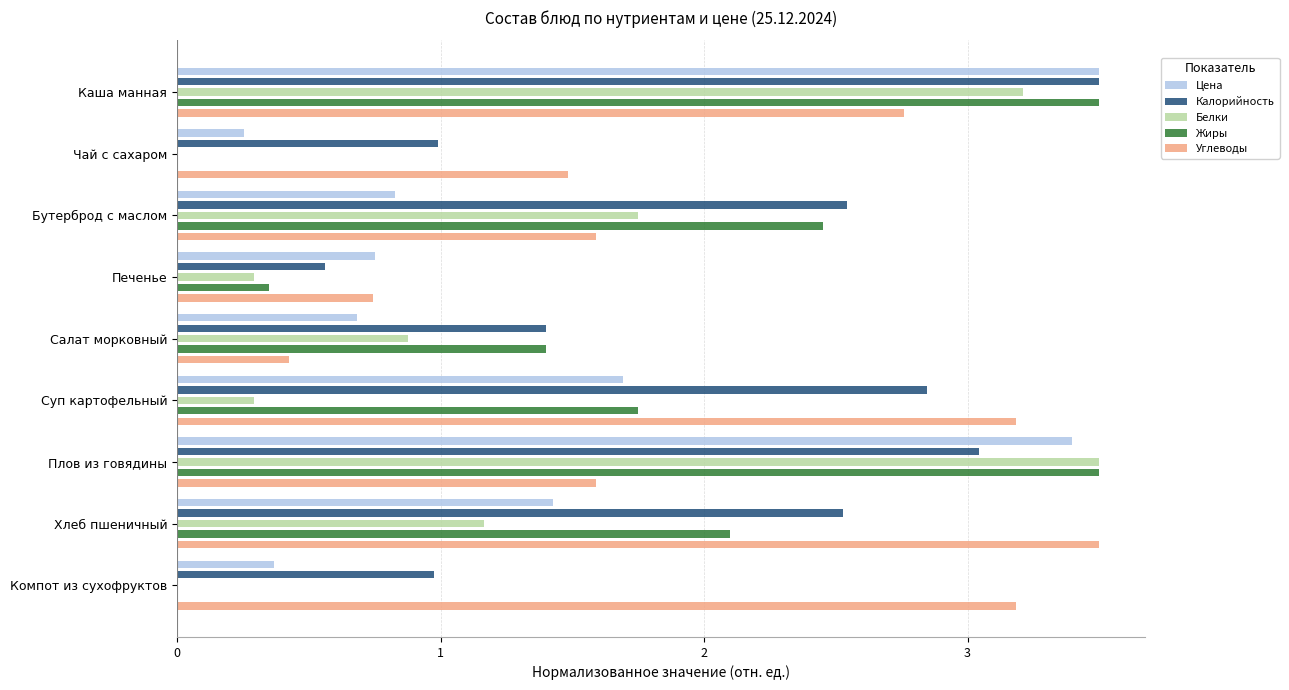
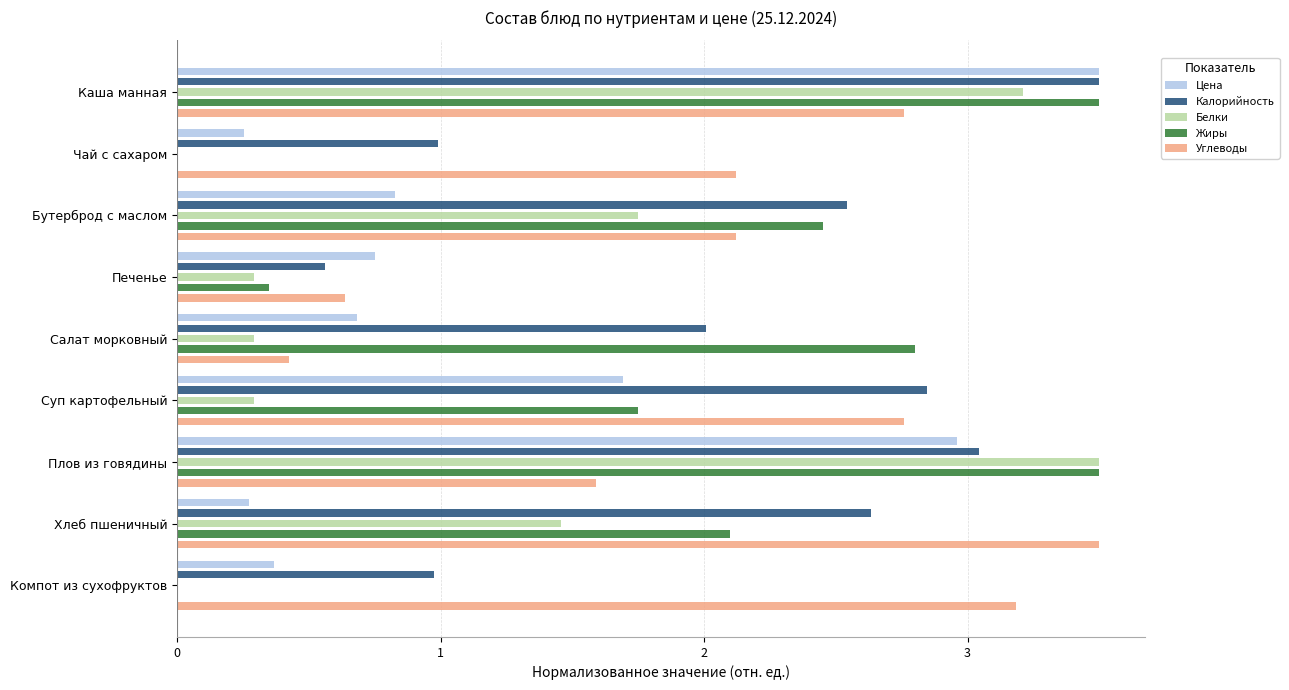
  {
    "Цена": {
      "Каша манная": 3.50,
      "Чай с сахаром": 0.26,
      "Бутерброд с маслом": 0.83,
      "Печенье": 0.75,
      "Салат морковный": 0.68,
      "Суп картофельный": 1.69,
-     "Плов из говядины": 3.39,
-     "Хлеб пшеничный": 1.43,
+     "Плов из говядины": 2.96,
+     "Хлеб пшеничный": 0.27,
      "Компот из сухофруктов": 0.37
    },
    "Калорийность": {
      "Каша манная": 3.50,
      "Чай с сахаром": 0.99,
      "Бутерброд с маслом": 2.54,
      "Печенье": 0.56,
-     "Салат морковный": 1.40,
+     "Салат морковный": 2.01,
      "Суп картофельный": 2.85,
      "Плов из говядины": 3.04,
-     "Хлеб пшеничный": 2.53,
+     "Хлеб пшеничный": 2.63,
      "Компот из сухофруктов": 0.97
    },
    "Белки": {
      "Каша манная": 3.21,
      "Чай с сахаром": 0.00,
      "Бутерброд с маслом": 1.75,
      "Печенье": 0.29,
-     "Салат морковный": 0.88,
+     "Салат морковный": 0.29,
      "Суп картофельный": 0.29,
      "Плов из говядины": 3.50,
-     "Хлеб пшеничный": 1.17,
+     "Хлеб пшеничный": 1.46,
      "Компот из сухофруктов": 0.00
    },
    "Жиры": {
      "Каша манная": 3.50,
      "Чай с сахаром": 0.00,
      "Бутерброд с маслом": 2.45,
      "Печенье": 0.35,
-     "Салат морковный": 1.40,
+     "Салат морковный": 2.80,
      "Суп картофельный": 1.75,
      "Плов из говядины": 3.50,
      "Хлеб пшеничный": 2.10,
      "Компот из сухофруктов": 0.00
    },
    "Углеводы": {
      "Каша манная": 2.76,
-     "Чай с сахаром": 1.48,
-     "Бутерброд с маслом": 1.59,
-     "Печенье": 0.74,
+     "Чай с сахаром": 2.12,
+     "Бутерброд с маслом": 2.12,
+     "Печенье": 0.64,
      "Салат морковный": 0.42,
-     "Суп картофельный": 3.18,
+     "Суп картофельный": 2.76,
      "Плов из говядины": 1.59,
      "Хлеб пшеничный": 3.50,
      "Компот из сухофруктов": 3.18
    }
  }
